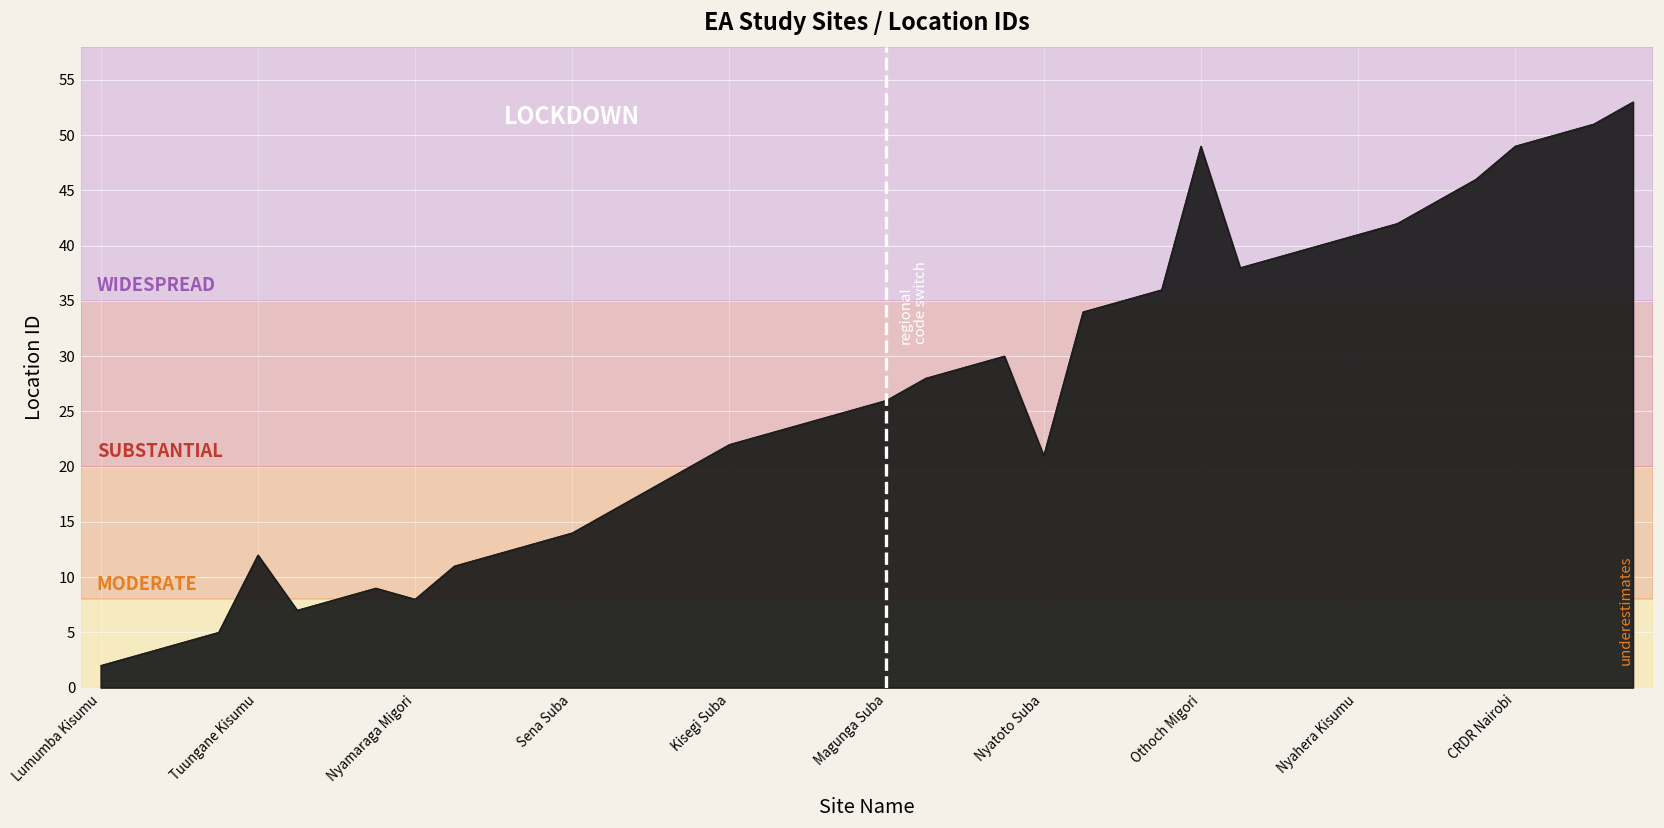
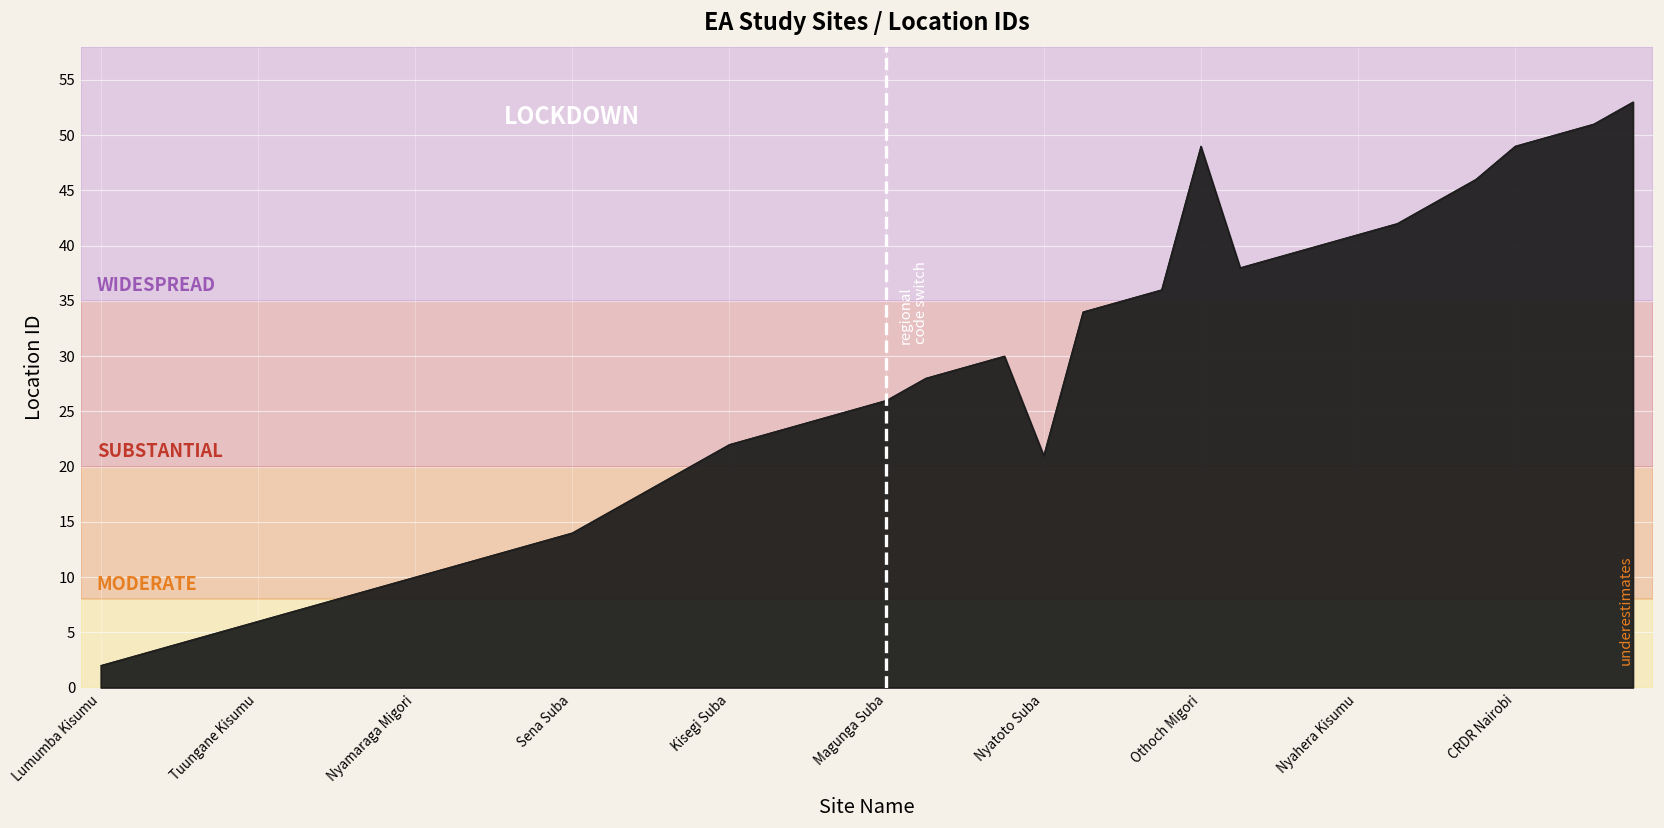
  {
    "Lumumba Kisumu": 2,
-   "Tuungane Kisumu": 12,
-   "Nyamaraga Migori": 8,
+   "Tuungane Kisumu": 6,
+   "Nyamaraga Migori": 10,
    "Sena Suba": 14,
    "Kisegi Suba": 22,
    "Magunga Suba": 26,
    "Nyatoto Suba": 21,
    "Othoch Migori": 49,
    "Nyahera Kisumu": 41,
    "CRDR Nairobi": 49
  }
